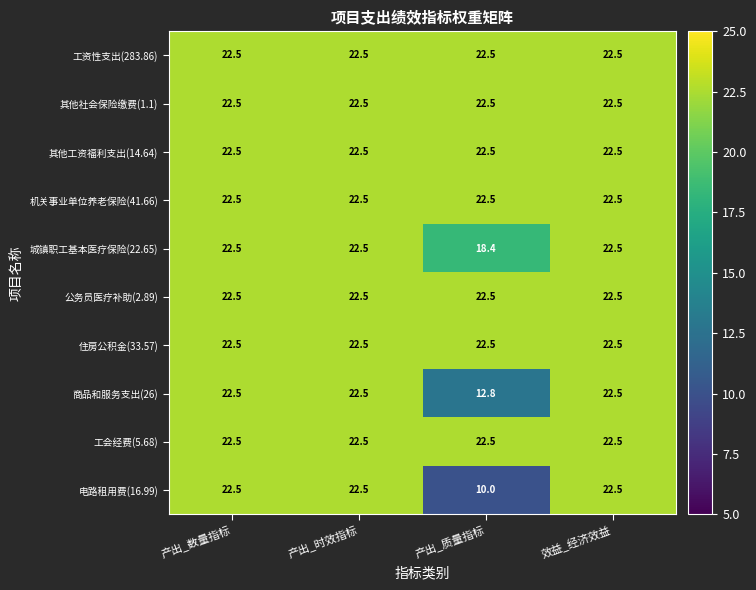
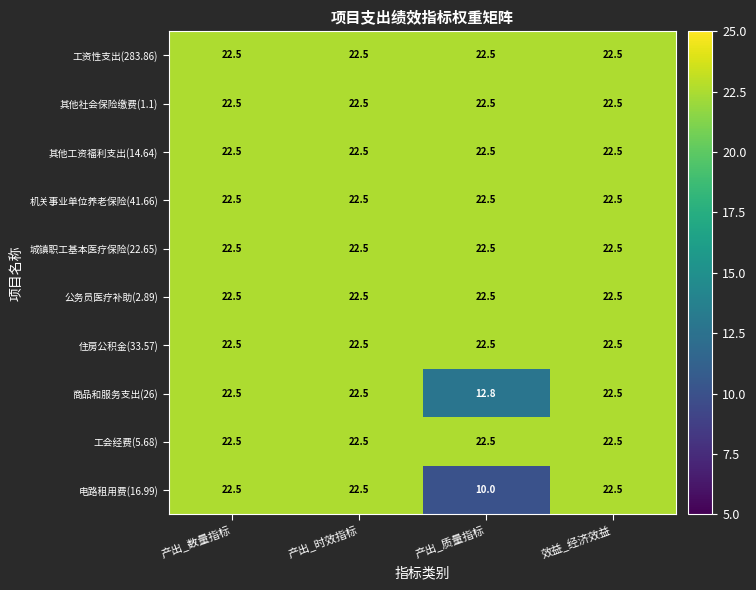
  {
    "工资性支出(283.86)": {
      "产出_数量指标": 22.5,
      "产出_时效指标": 22.5,
      "产出_质量指标": 22.5,
      "效益_经济效益": 22.5
    },
    "其他社会保险缴费(1.1)": {
      "产出_数量指标": 22.5,
      "产出_时效指标": 22.5,
      "产出_质量指标": 22.5,
      "效益_经济效益": 22.5
    },
    "其他工资福利支出(14.64)": {
      "产出_数量指标": 22.5,
      "产出_时效指标": 22.5,
      "产出_质量指标": 22.5,
      "效益_经济效益": 22.5
    },
    "机关事业单位养老保险(41.66)": {
      "产出_数量指标": 22.5,
      "产出_时效指标": 22.5,
      "产出_质量指标": 22.5,
      "效益_经济效益": 22.5
    },
    "城镇职工基本医疗保险(22.65)": {
      "产出_数量指标": 22.5,
      "产出_时效指标": 22.5,
-     "产出_质量指标": 18.4,
+     "产出_质量指标": 22.5,
      "效益_经济效益": 22.5
    },
    "公务员医疗补助(2.89)": {
      "产出_数量指标": 22.5,
      "产出_时效指标": 22.5,
      "产出_质量指标": 22.5,
      "效益_经济效益": 22.5
    },
    "住房公积金(33.57)": {
      "产出_数量指标": 22.5,
      "产出_时效指标": 22.5,
      "产出_质量指标": 22.5,
      "效益_经济效益": 22.5
    },
    "商品和服务支出(26)": {
      "产出_数量指标": 22.5,
      "产出_时效指标": 22.5,
      "产出_质量指标": 12.8,
      "效益_经济效益": 22.5
    },
    "工会经费(5.68)": {
      "产出_数量指标": 22.5,
      "产出_时效指标": 22.5,
      "产出_质量指标": 22.5,
      "效益_经济效益": 22.5
    },
    "电路租用费(16.99)": {
      "产出_数量指标": 22.5,
      "产出_时效指标": 22.5,
      "产出_质量指标": 10.0,
      "效益_经济效益": 22.5
    }
  }
